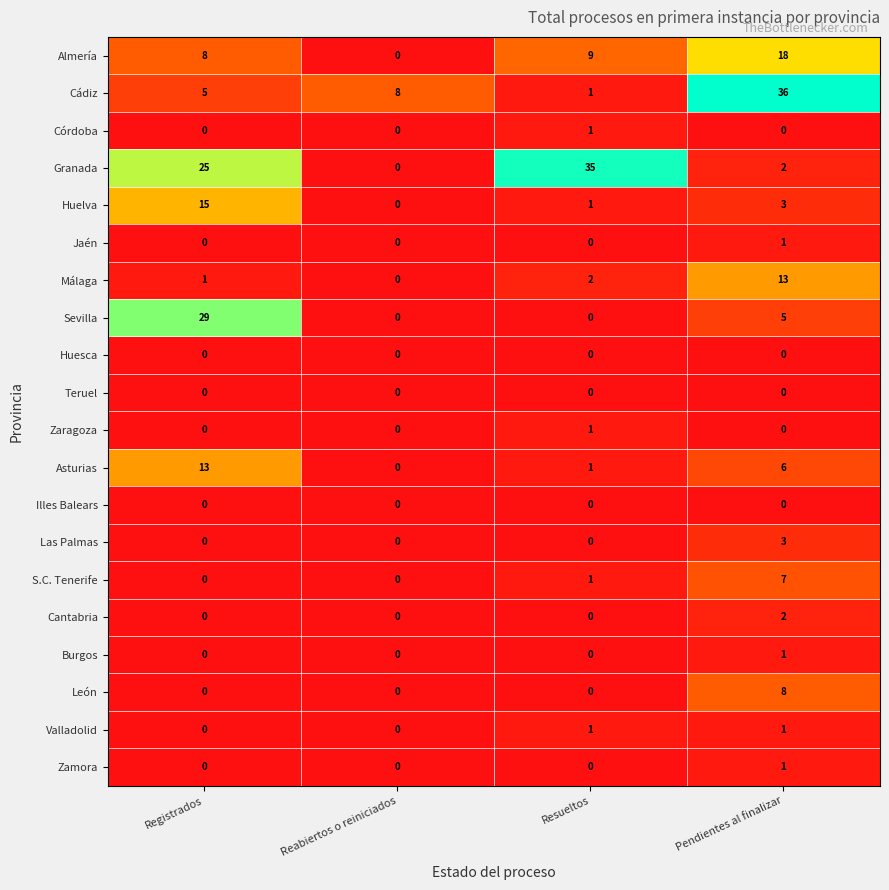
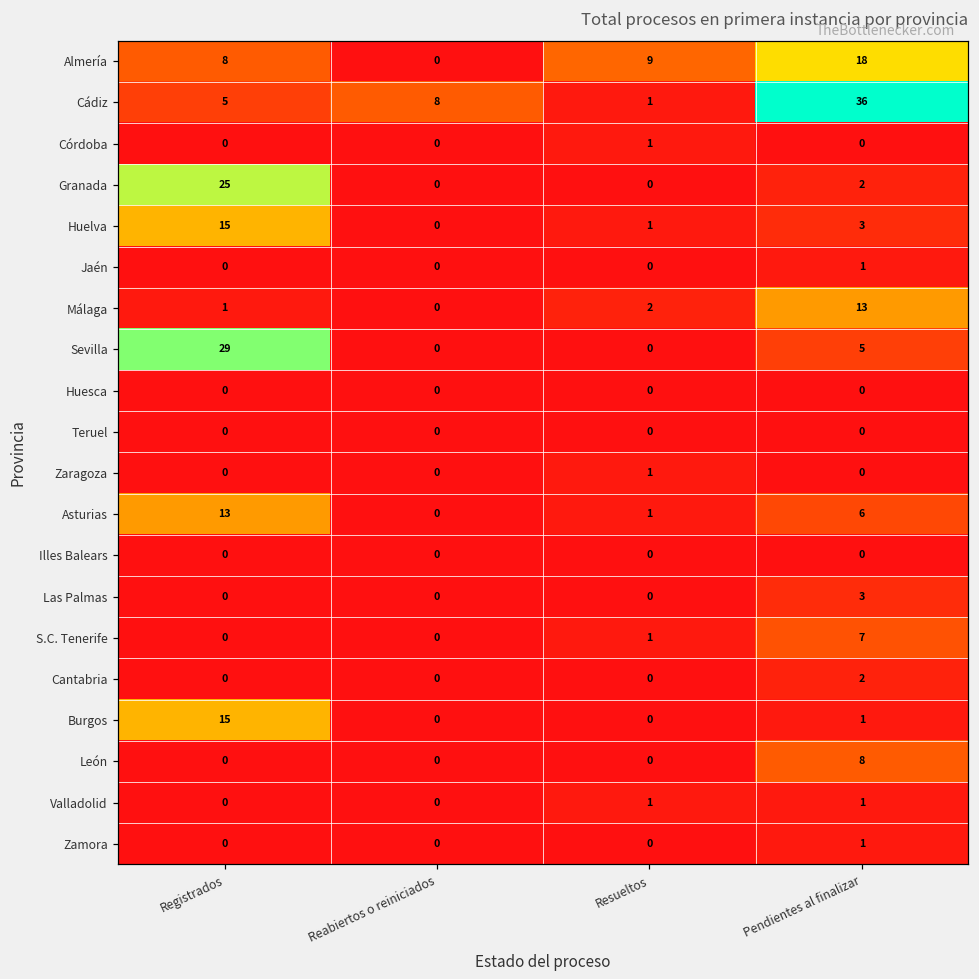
  {
    "Almería": {
      "Registrados": 8,
      "Reabiertos o reiniciados": 0,
      "Resueltos": 9,
      "Pendientes al finalizar": 18
    },
    "Cádiz": {
      "Registrados": 5,
      "Reabiertos o reiniciados": 8,
      "Resueltos": 1,
      "Pendientes al finalizar": 36
    },
    "Córdoba": {
      "Registrados": 0,
      "Reabiertos o reiniciados": 0,
      "Resueltos": 1,
      "Pendientes al finalizar": 0
    },
    "Granada": {
      "Registrados": 25,
      "Reabiertos o reiniciados": 0,
-     "Resueltos": 35,
+     "Resueltos": 0,
      "Pendientes al finalizar": 2
    },
    "Huelva": {
      "Registrados": 15,
      "Reabiertos o reiniciados": 0,
      "Resueltos": 1,
      "Pendientes al finalizar": 3
    },
    "Jaén": {
      "Registrados": 0,
      "Reabiertos o reiniciados": 0,
      "Resueltos": 0,
      "Pendientes al finalizar": 1
    },
    "Málaga": {
      "Registrados": 1,
      "Reabiertos o reiniciados": 0,
      "Resueltos": 2,
      "Pendientes al finalizar": 13
    },
    "Sevilla": {
      "Registrados": 29,
      "Reabiertos o reiniciados": 0,
      "Resueltos": 0,
      "Pendientes al finalizar": 5
    },
    "Huesca": {
      "Registrados": 0,
      "Reabiertos o reiniciados": 0,
      "Resueltos": 0,
      "Pendientes al finalizar": 0
    },
    "Teruel": {
      "Registrados": 0,
      "Reabiertos o reiniciados": 0,
      "Resueltos": 0,
      "Pendientes al finalizar": 0
    },
    "Zaragoza": {
      "Registrados": 0,
      "Reabiertos o reiniciados": 0,
      "Resueltos": 1,
      "Pendientes al finalizar": 0
    },
    "Asturias": {
      "Registrados": 13,
      "Reabiertos o reiniciados": 0,
      "Resueltos": 1,
      "Pendientes al finalizar": 6
    },
    "Illes Balears": {
      "Registrados": 0,
      "Reabiertos o reiniciados": 0,
      "Resueltos": 0,
      "Pendientes al finalizar": 0
    },
    "Las Palmas": {
      "Registrados": 0,
      "Reabiertos o reiniciados": 0,
      "Resueltos": 0,
      "Pendientes al finalizar": 3
    },
    "S.C. Tenerife": {
      "Registrados": 0,
      "Reabiertos o reiniciados": 0,
      "Resueltos": 1,
      "Pendientes al finalizar": 7
    },
    "Cantabria": {
      "Registrados": 0,
      "Reabiertos o reiniciados": 0,
      "Resueltos": 0,
      "Pendientes al finalizar": 2
    },
    "Burgos": {
-     "Registrados": 0,
+     "Registrados": 15,
      "Reabiertos o reiniciados": 0,
      "Resueltos": 0,
      "Pendientes al finalizar": 1
    },
    "León": {
      "Registrados": 0,
      "Reabiertos o reiniciados": 0,
      "Resueltos": 0,
      "Pendientes al finalizar": 8
    },
    "Valladolid": {
      "Registrados": 0,
      "Reabiertos o reiniciados": 0,
      "Resueltos": 1,
      "Pendientes al finalizar": 1
    },
    "Zamora": {
      "Registrados": 0,
      "Reabiertos o reiniciados": 0,
      "Resueltos": 0,
      "Pendientes al finalizar": 1
    }
  }
